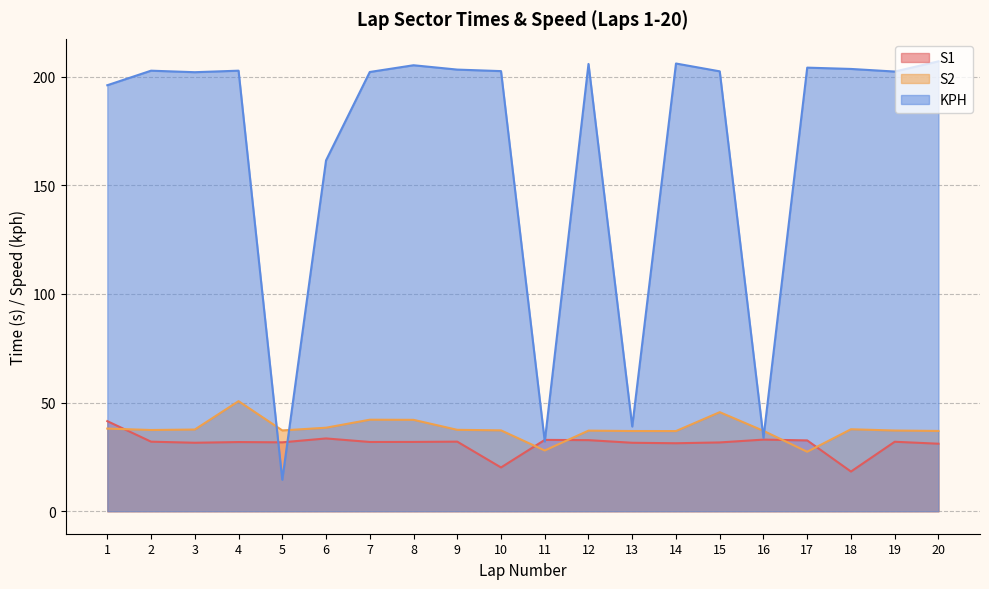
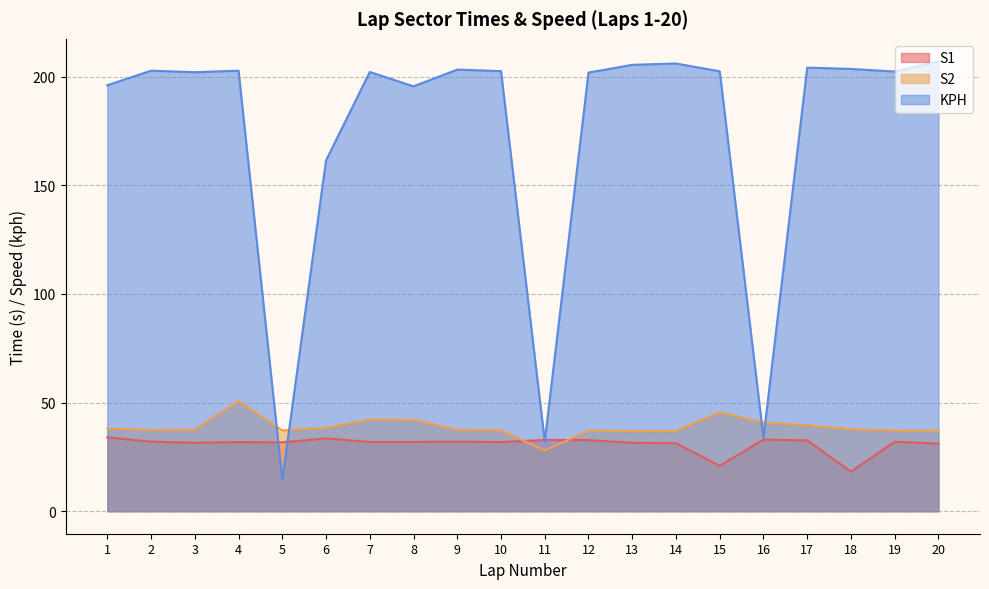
  {
    "S1": {
-     "1": 41,
+     "1": 34,
      "2": 32,
      "3": 32,
      "4": 32,
      "5": 32,
      "6": 34,
      "7": 32,
      "8": 32,
      "9": 32,
-     "10": 20,
+     "10": 32,
      "12": 33,
      "13": 32,
      "14": 31,
-     "15": 32,
+     "15": 21,
      "17": 33,
      "18": 18,
      "19": 32,
      "20": 31
    },
    "S2": {
      "1": 38,
      "2": 37,
      "3": 38,
      "4": 51,
      "5": 37,
      "6": 38,
      "7": 42,
      "8": 42,
      "9": 37,
      "10": 37,
      "11": 28,
      "12": 37,
      "13": 37,
      "14": 37,
      "15": 46,
-     "16": 37,
-     "17": 27,
+     "16": 41,
+     "17": 40,
      "18": 38,
      "19": 37,
      "20": 37
    },
    "KPH": {
      "1": 196,
      "2": 203,
      "3": 202,
      "4": 203,
      "5": 15,
      "6": 162,
      "7": 202,
-     "8": 205,
+     "8": 196,
      "9": 203,
      "10": 203,
-     "12": 206,
-     "13": 39,
+     "12": 202,
+     "13": 206,
      "14": 206,
      "15": 203,
      "17": 204,
      "18": 204,
      "19": 202
    }
  }
